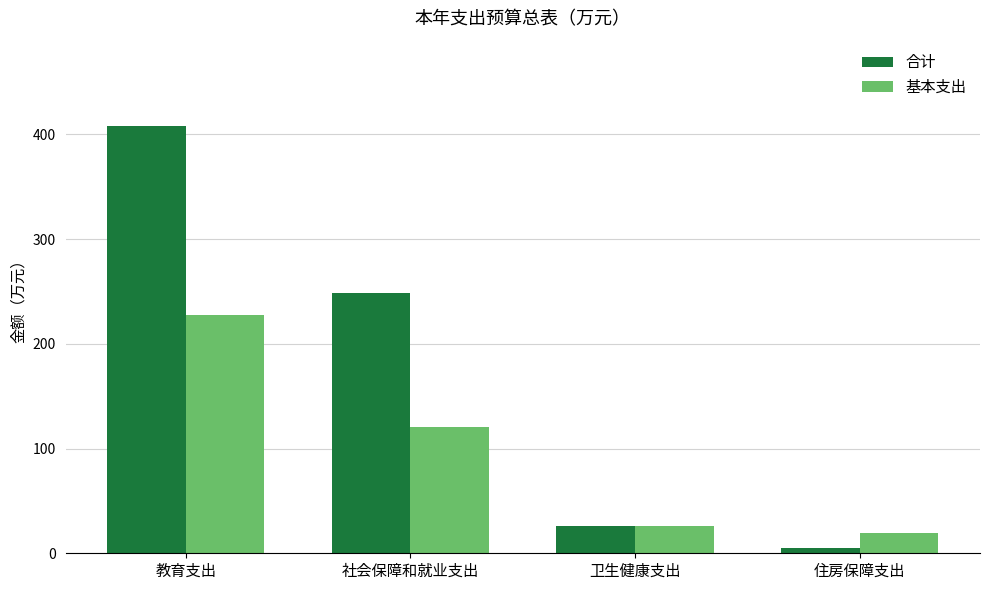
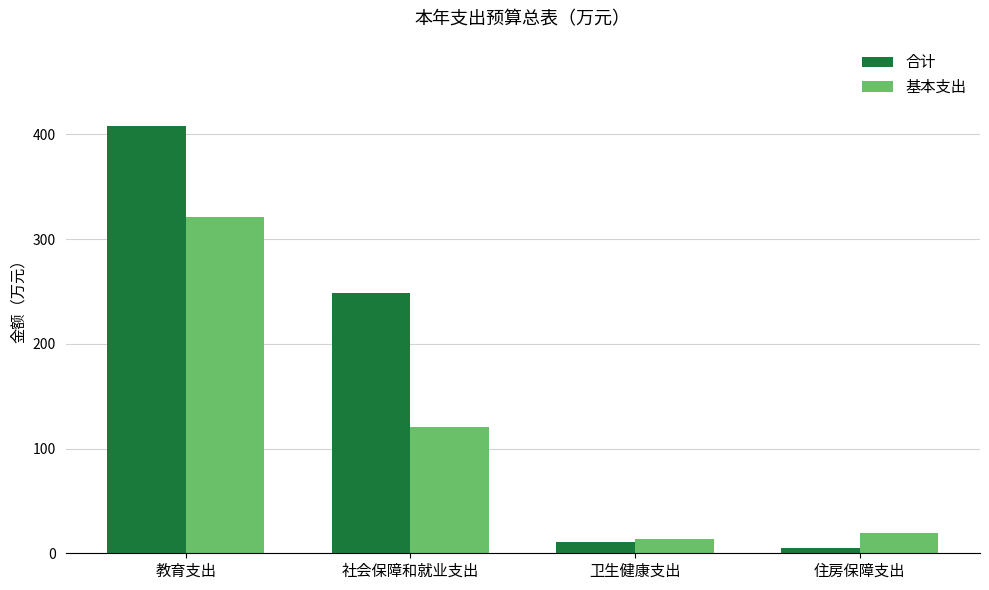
  {
    "合计": {
      "教育支出": 408,
      "社会保障和就业支出": 248,
-     "卫生健康支出": 26,
+     "卫生健康支出": 11,
      "住房保障支出": 5
    },
    "基本支出": {
-     "教育支出": 228,
+     "教育支出": 322,
      "社会保障和就业支出": 121,
-     "卫生健康支出": 26,
+     "卫生健康支出": 14,
      "住房保障支出": 20
    }
  }
